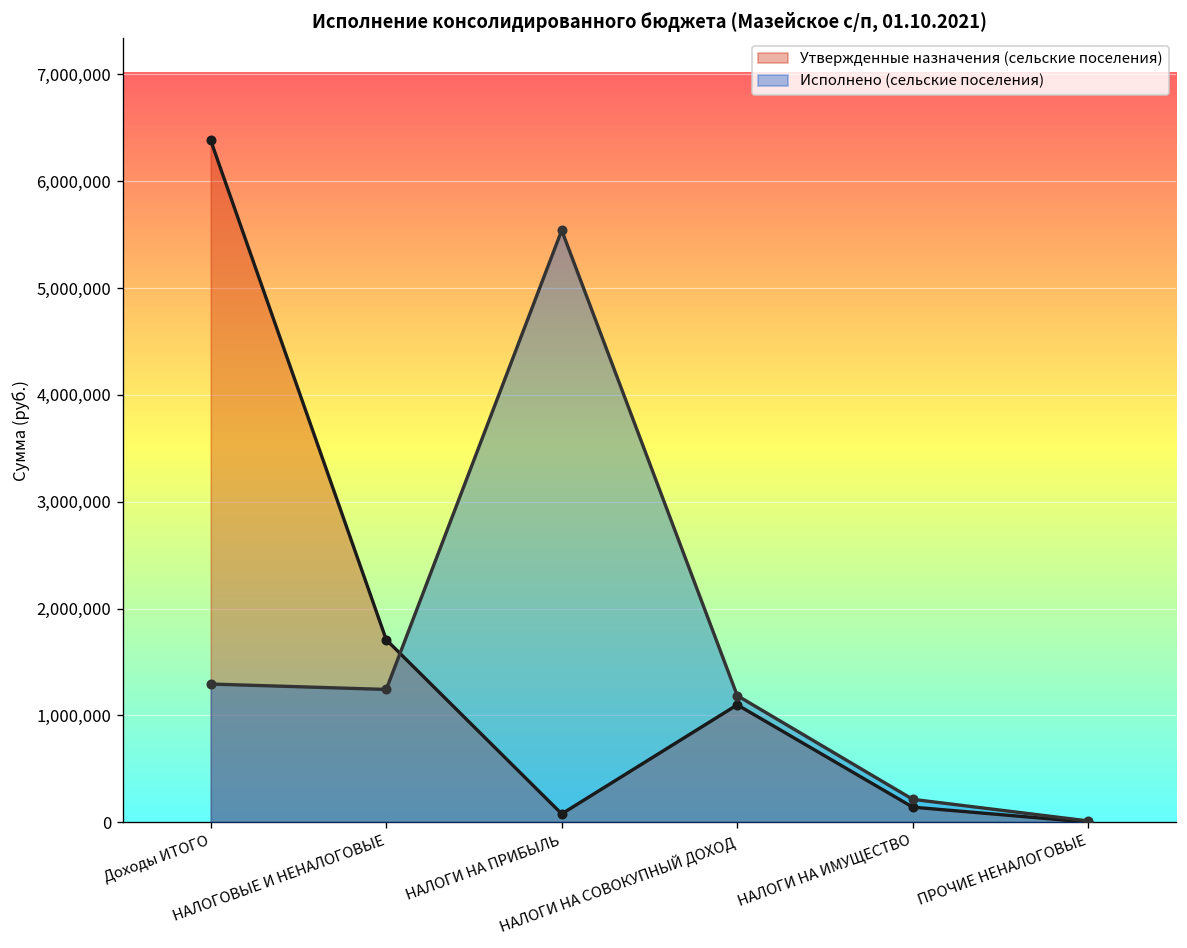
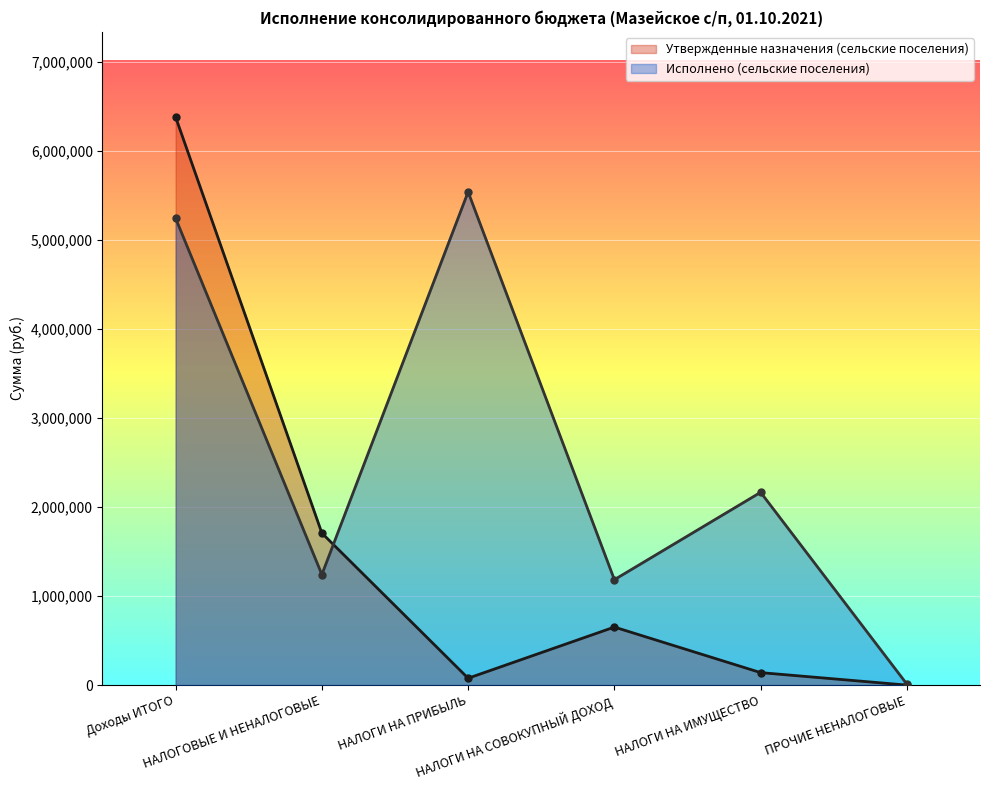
  {
    "Утвержденные назначения (сельские поселения)": {
      "Доходы ИТОГО": "6,400,000",
      "НАЛОГОВЫЕ И НЕНАЛОГОВЫЕ": "1,700,000",
      "НАЛОГИ НА ПРИБЫЛЬ": "100,000",
-     "НАЛОГИ НА СОВОКУПНЫЙ ДОХОД": "1,100,000",
+     "НАЛОГИ НА СОВОКУПНЫЙ ДОХОД": "700,000",
      "НАЛОГИ НА ИМУЩЕСТВО": "100,000"
    },
    "Исполнено (сельские поселения)": {
-     "Доходы ИТОГО": "1,300,000",
+     "Доходы ИТОГО": "5,200,000",
      "НАЛОГОВЫЕ И НЕНАЛОГОВЫЕ": "1,200,000",
      "НАЛОГИ НА ПРИБЫЛЬ": "5,500,000",
      "НАЛОГИ НА СОВОКУПНЫЙ ДОХОД": "1,200,000",
-     "НАЛОГИ НА ИМУЩЕСТВО": "200,000"
+     "НАЛОГИ НА ИМУЩЕСТВО": "2,200,000"
    }
  }
